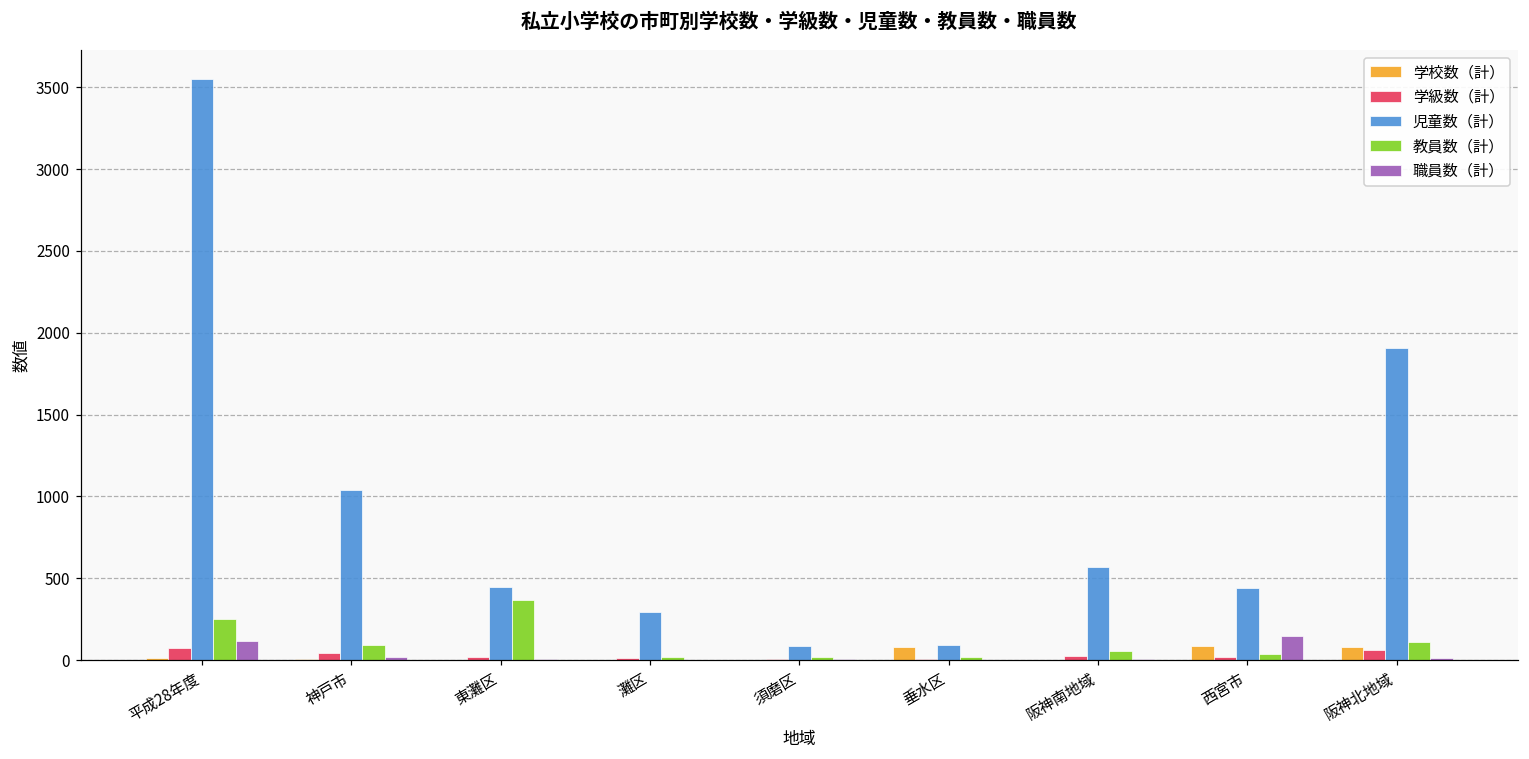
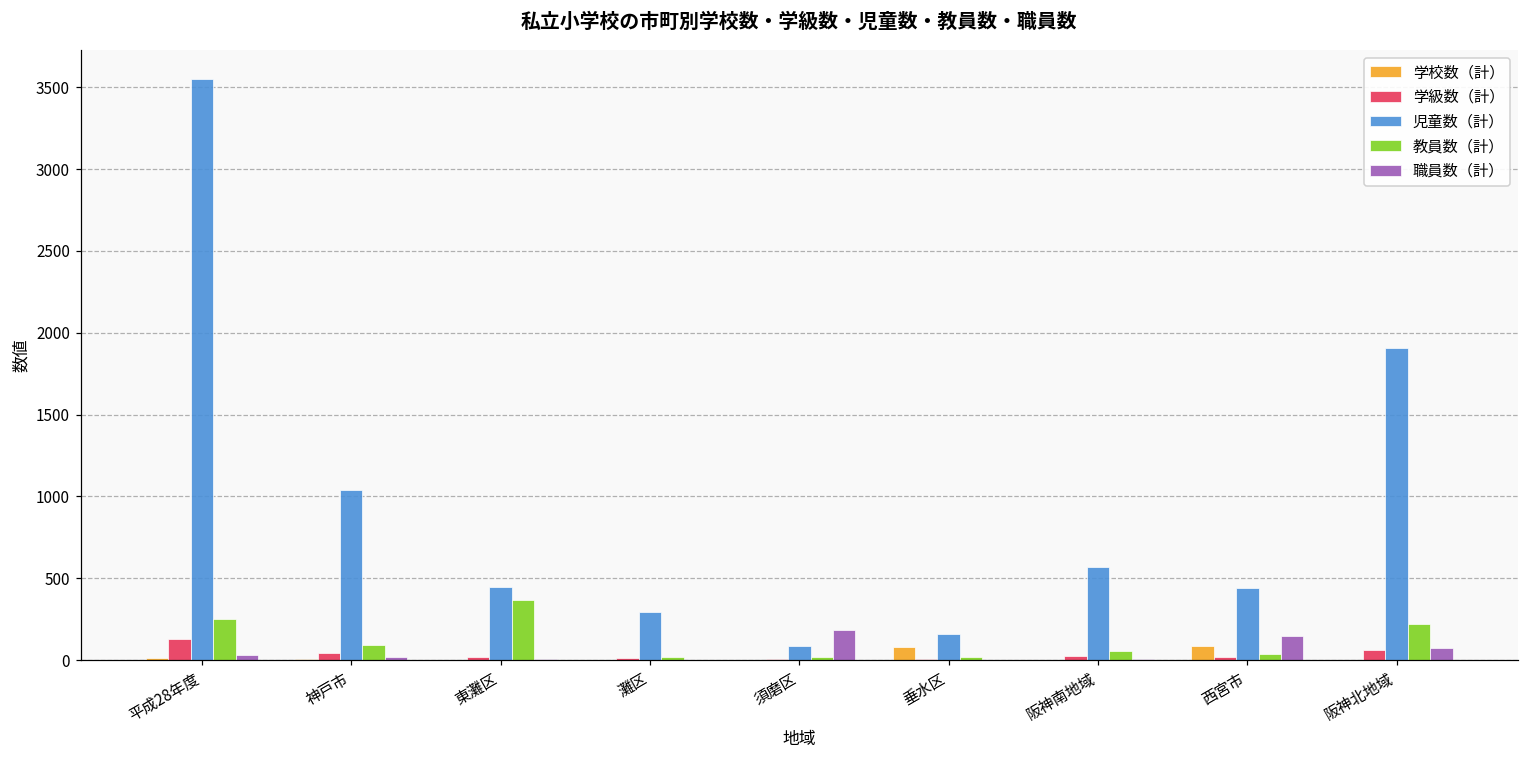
  {
    "学校数（計）": {
      "垂水区": 80,
      "西宮市": 80,
-     "阪神北地域": 80
+     "阪神北地域": 0
    },
    "学級数（計）": {
-     "平成28年度": 70,
+     "平成28年度": 130,
      "神戸市": 50,
      "東灘区": 20,
      "阪神南地域": 30,
      "西宮市": 20,
      "阪神北地域": 60
    },
    "児童数（計）": {
      "平成28年度": 3550,
      "神戸市": 1040,
      "東灘区": 450,
      "灘区": 290,
      "須磨区": 90,
-     "垂水区": 90,
+     "垂水区": 160,
      "阪神南地域": 570,
      "西宮市": 440,
      "阪神北地域": 1910
    },
    "教員数（計）": {
      "平成28年度": 250,
      "神戸市": 90,
      "東灘区": 370,
      "灘区": 20,
      "垂水区": 20,
      "阪神南地域": 60,
      "西宮市": 40,
-     "阪神北地域": 110
+     "阪神北地域": 220
    },
    "職員数（計）": {
-     "平成28年度": 120,
-     "須磨区": 0,
+     "平成28年度": 30,
+     "須磨区": 180,
      "西宮市": 150,
-     "阪神北地域": 10
+     "阪神北地域": 80
    }
  }
